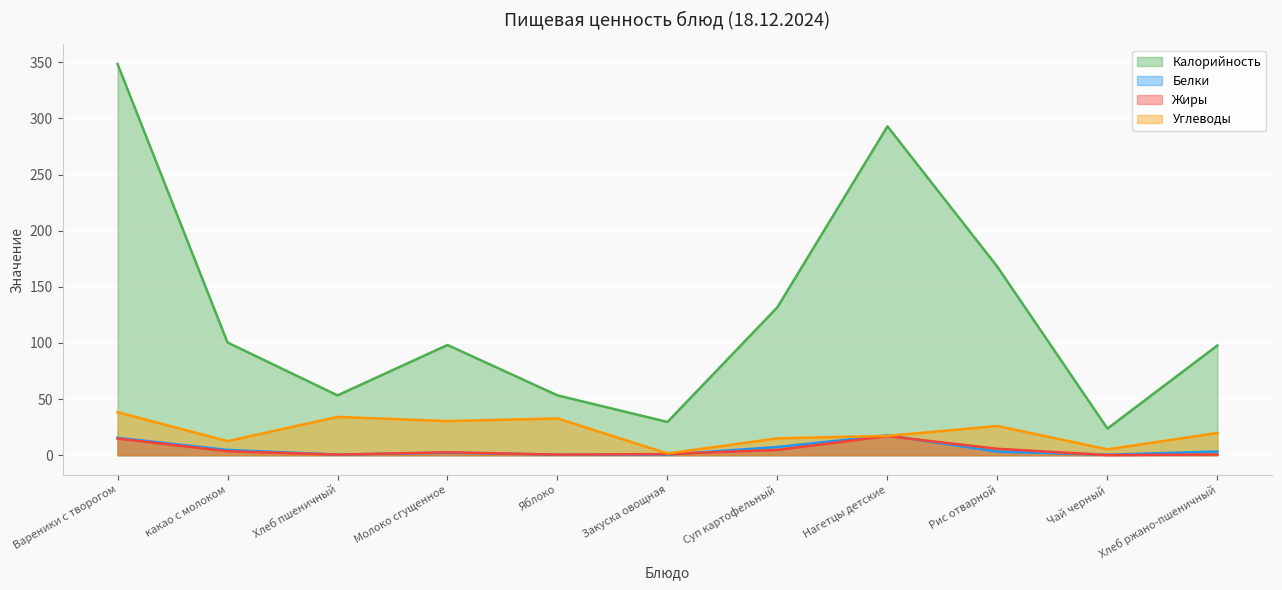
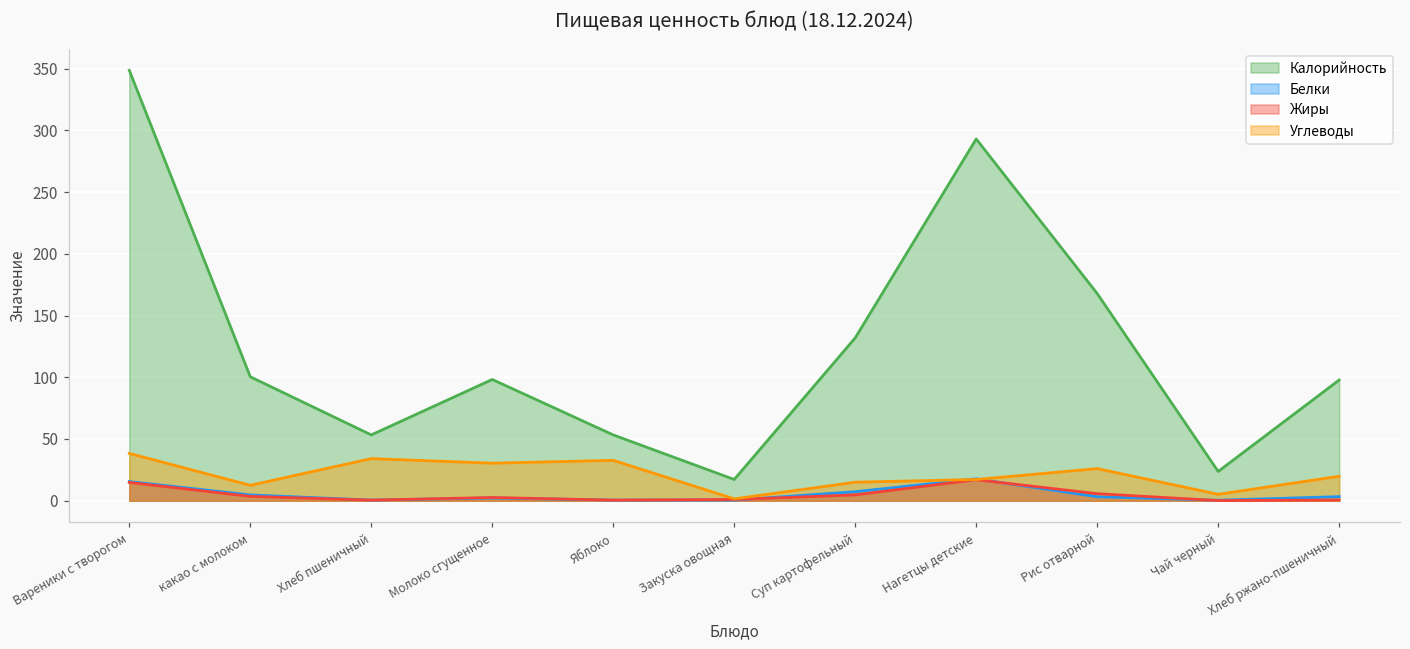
  {
    "Калорийность": {
      "Вареники с творогом": 349,
      "какао с молоком": 100,
      "Хлеб пшеничный": 53,
      "Молоко сгущенное": 98,
      "Яблоко": 53,
-     "Закуска овощная": 30,
+     "Закуска овощная": 17,
      "Суп картофельный": 132,
      "Нагетцы детские": 293,
      "Рис отварной": 168,
      "Чай черный": 24,
      "Хлеб ржано-пшеничный": 98
    },
    "Белки": {
      "Суп картофельный": 7,
      "Рис отварной": 3,
      "Хлеб ржано-пшеничный": 3
    },
    "Жиры": {
      "Суп картофельный": 5,
      "Рис отварной": 6,
      "Хлеб ржано-пшеничный": 1
    },
    "Углеводы": {
      "Вареники с творогом": 38,
      "какао с молоком": 13,
      "Хлеб пшеничный": 34,
      "Молоко сгущенное": 30,
      "Яблоко": 33,
      "Суп картофельный": 15,
      "Рис отварной": 26,
      "Чай черный": 5,
      "Хлеб ржано-пшеничный": 20
    }
  }
